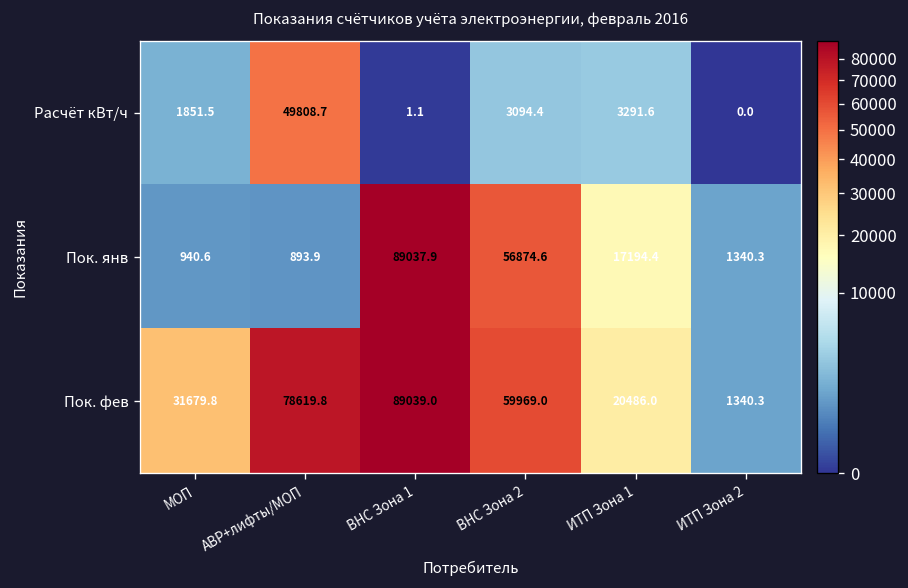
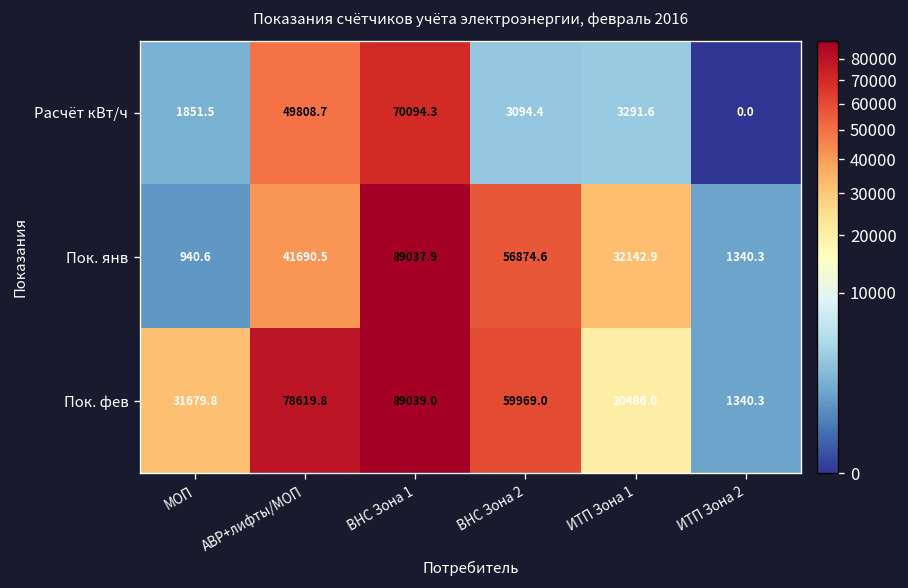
  {
    "Расчёт кВт/ч": {
      "МОП": 1851.5,
      "АВР+лифты/МОП": 49808.7,
-     "ВНС Зона 1": 1.1,
+     "ВНС Зона 1": 70094.3,
      "ВНС Зона 2": 3094.4,
      "ИТП Зона 1": 3291.6,
      "ИТП Зона 2": 0.0
    },
    "Пок. янв": {
      "МОП": 940.6,
-     "АВР+лифты/МОП": 893.9,
+     "АВР+лифты/МОП": 41690.5,
      "ВНС Зона 1": 89037.9,
      "ВНС Зона 2": 56874.6,
-     "ИТП Зона 1": 17194.4,
+     "ИТП Зона 1": 32142.9,
      "ИТП Зона 2": 1340.3
    },
    "Пок. фев": {
      "МОП": 31679.8,
      "АВР+лифты/МОП": 78619.8,
      "ВНС Зона 1": 89039.0,
      "ВНС Зона 2": 59969.0,
      "ИТП Зона 1": 20486.0,
      "ИТП Зона 2": 1340.3
    }
  }
